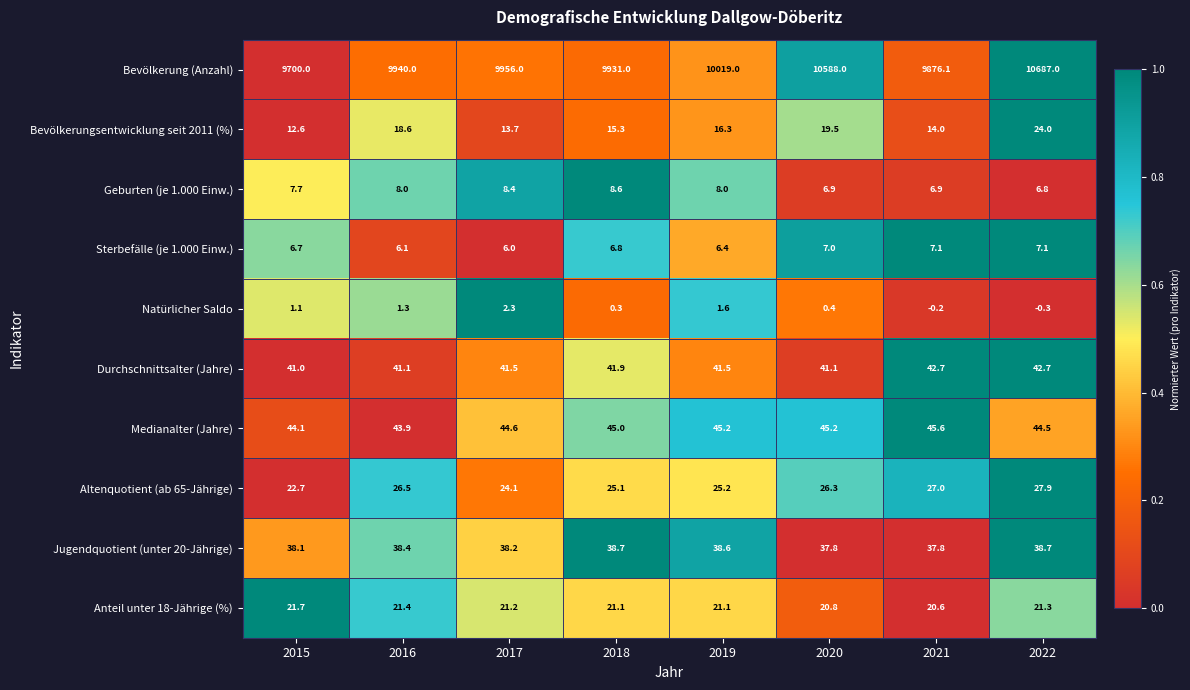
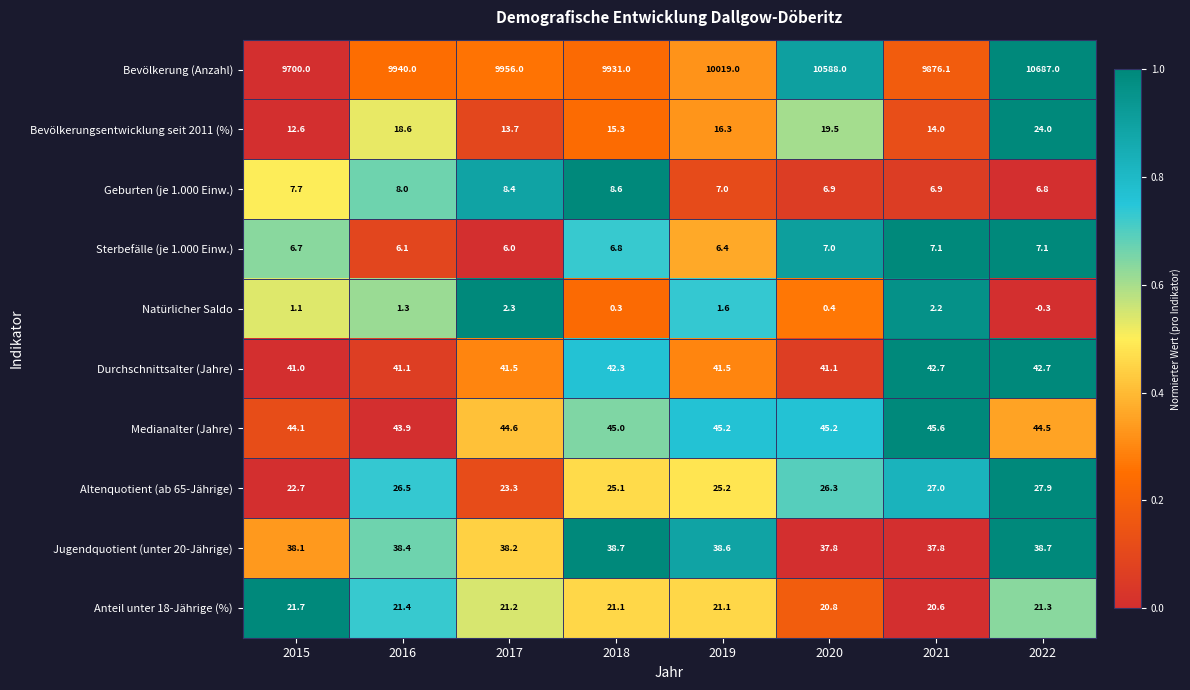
  {
    "Bevölkerung (Anzahl)": {
      "2015": 9700.0,
      "2016": 9940.0,
      "2017": 9956.0,
      "2018": 9931.0,
      "2019": 10019.0,
      "2020": 10588.0,
      "2021": 9876.1,
      "2022": 10687.0
    },
    "Bevölkerungsentwicklung seit 2011 (%)": {
      "2015": 12.6,
      "2016": 18.6,
      "2017": 13.7,
      "2018": 15.3,
      "2019": 16.3,
      "2020": 19.5,
      "2021": 14.0,
      "2022": 24.0
    },
    "Geburten (je 1.000 Einw.)": {
      "2015": 7.7,
      "2016": 8.0,
      "2017": 8.4,
      "2018": 8.6,
-     "2019": 8.0,
+     "2019": 7.0,
      "2020": 6.9,
      "2021": 6.9,
      "2022": 6.8
    },
    "Sterbefälle (je 1.000 Einw.)": {
      "2015": 6.7,
      "2016": 6.1,
      "2017": 6.0,
      "2018": 6.8,
      "2019": 6.4,
      "2020": 7.0,
      "2021": 7.1,
      "2022": 7.1
    },
    "Natürlicher Saldo": {
      "2015": 1.1,
      "2016": 1.3,
      "2017": 2.3,
      "2018": 0.3,
      "2019": 1.6,
      "2020": 0.4,
-     "2021": -0.2,
+     "2021": 2.2,
      "2022": -0.3
    },
    "Durchschnittsalter (Jahre)": {
      "2015": 41.0,
      "2016": 41.1,
      "2017": 41.5,
-     "2018": 41.9,
+     "2018": 42.3,
      "2019": 41.5,
      "2020": 41.1,
      "2021": 42.7,
      "2022": 42.7
    },
    "Medianalter (Jahre)": {
      "2015": 44.1,
      "2016": 43.9,
      "2017": 44.6,
      "2018": 45.0,
      "2019": 45.2,
      "2020": 45.2,
      "2021": 45.6,
      "2022": 44.5
    },
    "Altenquotient (ab 65-Jährige)": {
      "2015": 22.7,
      "2016": 26.5,
-     "2017": 24.1,
+     "2017": 23.3,
      "2018": 25.1,
      "2019": 25.2,
      "2020": 26.3,
      "2021": 27.0,
      "2022": 27.9
    },
    "Jugendquotient (unter 20-Jährige)": {
      "2015": 38.1,
      "2016": 38.4,
      "2017": 38.2,
      "2018": 38.7,
      "2019": 38.6,
      "2020": 37.8,
      "2021": 37.8,
      "2022": 38.7
    },
    "Anteil unter 18-Jährige (%)": {
      "2015": 21.7,
      "2016": 21.4,
      "2017": 21.2,
      "2018": 21.1,
      "2019": 21.1,
      "2020": 20.8,
      "2021": 20.6,
      "2022": 21.3
    }
  }
